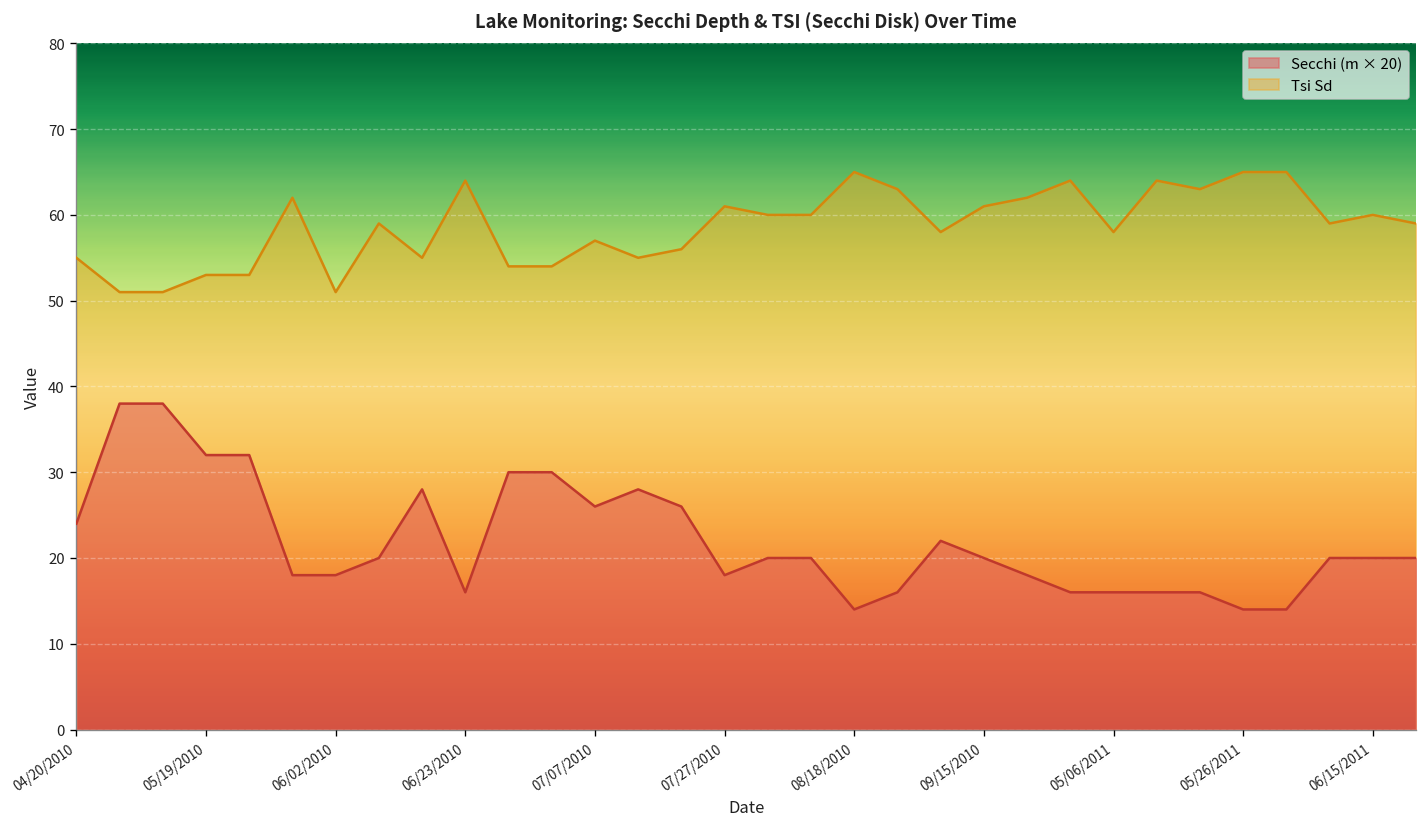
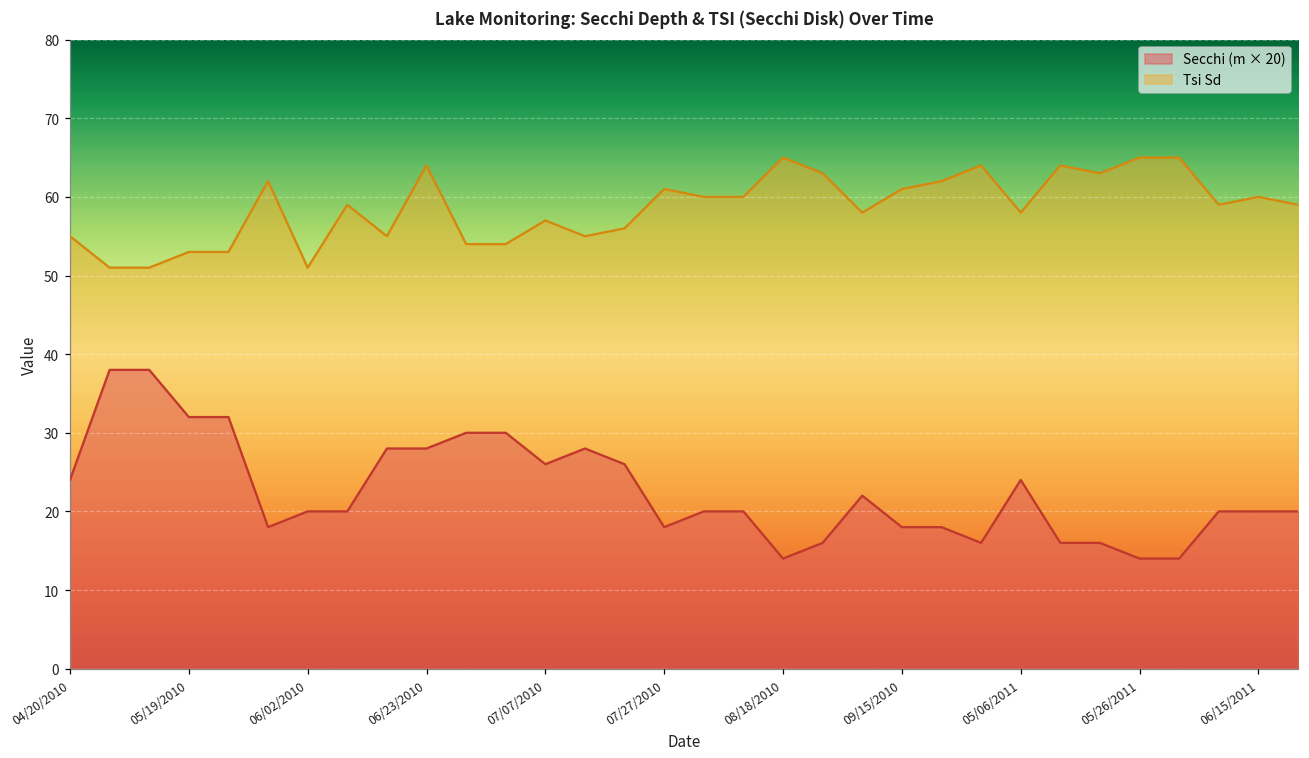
  {
    "Secchi (m × 20)": {
      "04/20/2010": 24,
-     "06/02/2010": 18,
-     "06/23/2010": 16,
+     "06/02/2010": 20,
+     "06/23/2010": 28,
      "07/07/2010": 26,
      "07/27/2010": 18,
      "08/18/2010": 14,
-     "09/15/2010": 20,
-     "05/06/2011": 16,
+     "09/15/2010": 18,
+     "05/06/2011": 24,
      "05/26/2011": 14,
      "06/15/2011": 20
    },
    "Tsi Sd": {
      "04/20/2010": 55,
      "06/02/2010": 51,
      "06/23/2010": 64,
      "07/07/2010": 57,
      "07/27/2010": 61,
      "08/18/2010": 65,
      "09/15/2010": 61,
      "05/06/2011": 58,
      "05/26/2011": 65,
      "06/15/2011": 60
    }
  }
